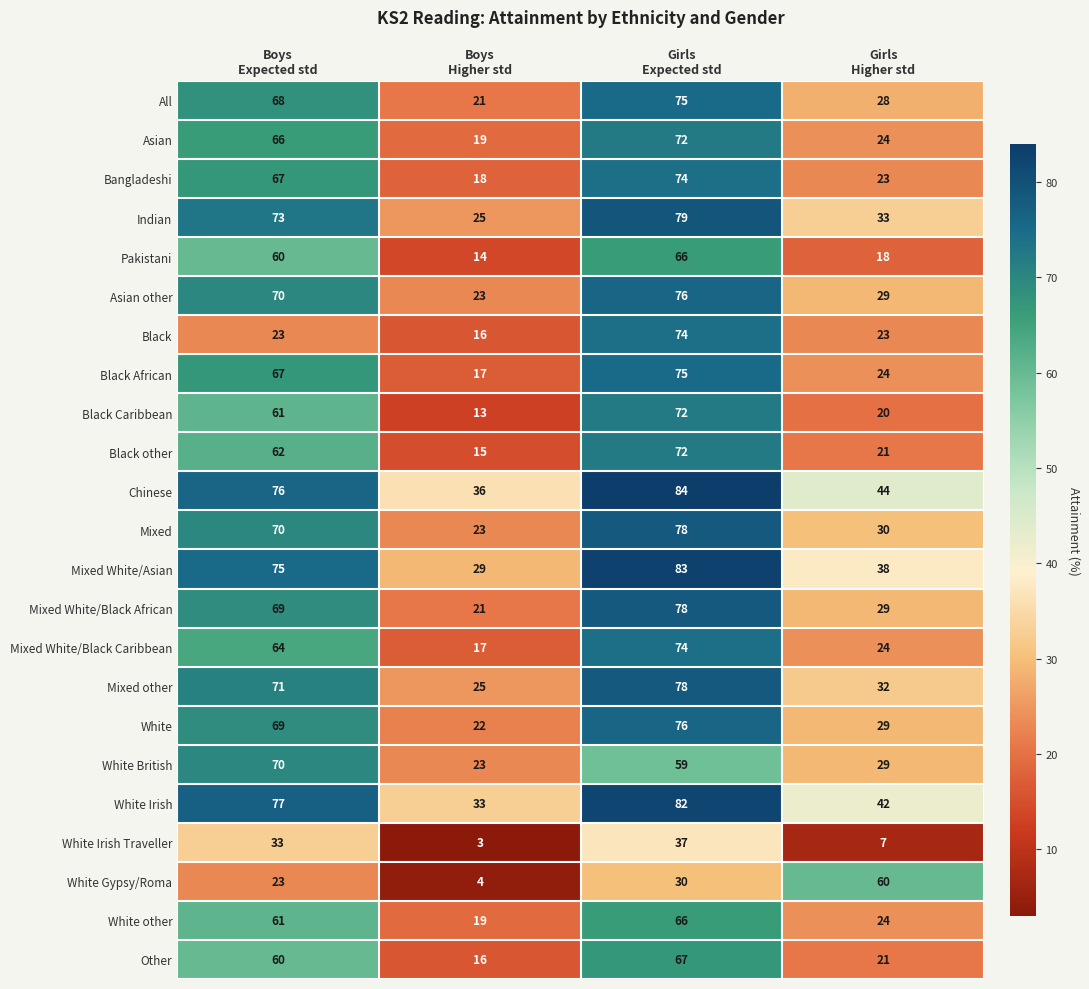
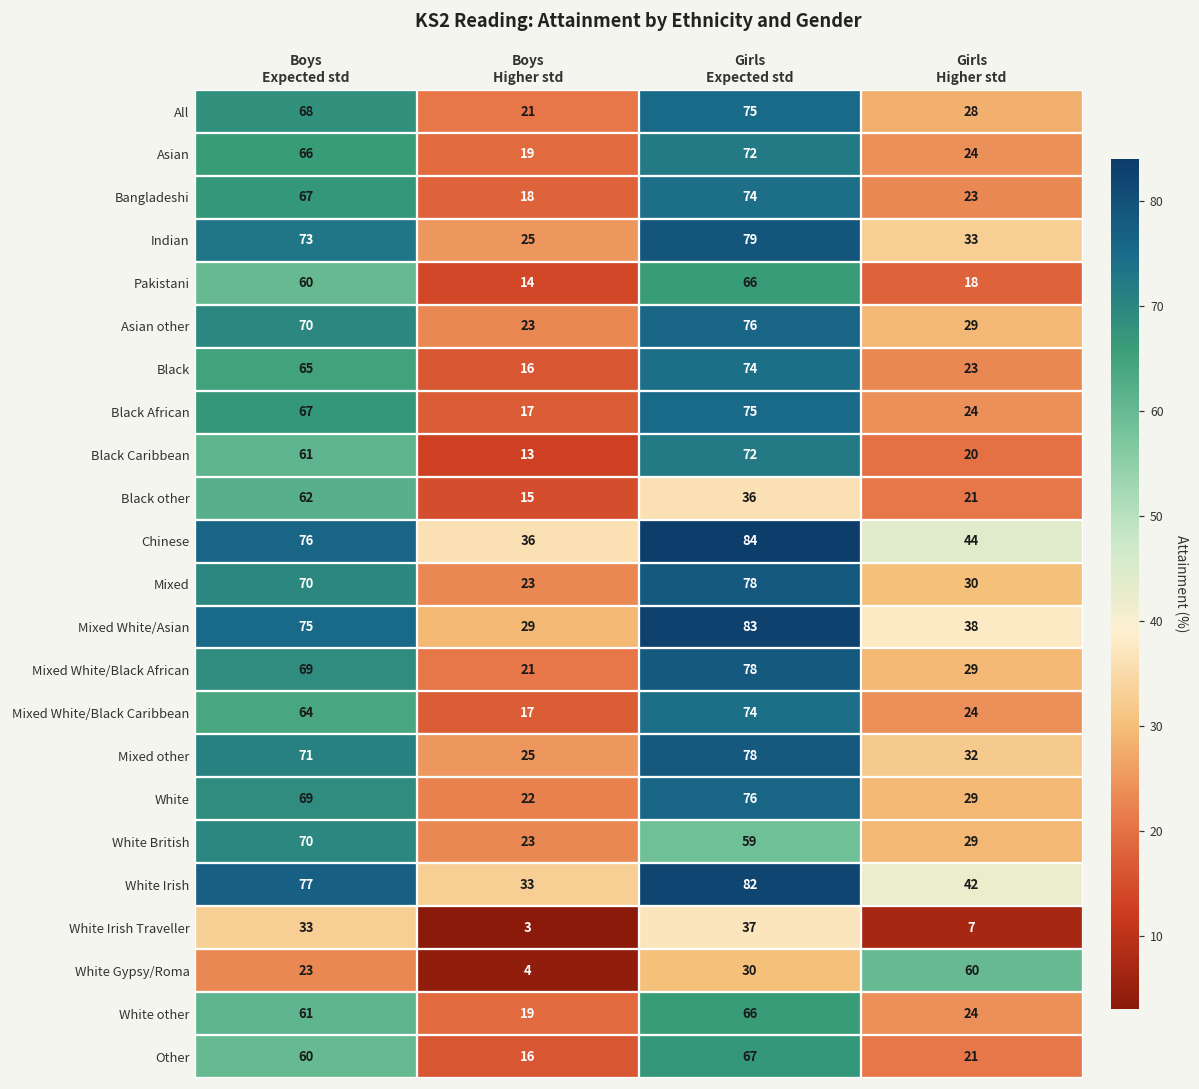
  {
    "All": {
      "Boys Expected std": 68,
      "Boys Higher std": 21,
      "Girls Expected std": 75,
      "Girls Higher std": 28
    },
    "Asian": {
      "Boys Expected std": 66,
      "Boys Higher std": 19,
      "Girls Expected std": 72,
      "Girls Higher std": 24
    },
    "Bangladeshi": {
      "Boys Expected std": 67,
      "Boys Higher std": 18,
      "Girls Expected std": 74,
      "Girls Higher std": 23
    },
    "Indian": {
      "Boys Expected std": 73,
      "Boys Higher std": 25,
      "Girls Expected std": 79,
      "Girls Higher std": 33
    },
    "Pakistani": {
      "Boys Expected std": 60,
      "Boys Higher std": 14,
      "Girls Expected std": 66,
      "Girls Higher std": 18
    },
    "Asian other": {
      "Boys Expected std": 70,
      "Boys Higher std": 23,
      "Girls Expected std": 76,
      "Girls Higher std": 29
    },
    "Black": {
-     "Boys Expected std": 23,
+     "Boys Expected std": 65,
      "Boys Higher std": 16,
      "Girls Expected std": 74,
      "Girls Higher std": 23
    },
    "Black African": {
      "Boys Expected std": 67,
      "Boys Higher std": 17,
      "Girls Expected std": 75,
      "Girls Higher std": 24
    },
    "Black Caribbean": {
      "Boys Expected std": 61,
      "Boys Higher std": 13,
      "Girls Expected std": 72,
      "Girls Higher std": 20
    },
    "Black other": {
      "Boys Expected std": 62,
      "Boys Higher std": 15,
-     "Girls Expected std": 72,
+     "Girls Expected std": 36,
      "Girls Higher std": 21
    },
    "Chinese": {
      "Boys Expected std": 76,
      "Boys Higher std": 36,
      "Girls Expected std": 84,
      "Girls Higher std": 44
    },
    "Mixed": {
      "Boys Expected std": 70,
      "Boys Higher std": 23,
      "Girls Expected std": 78,
      "Girls Higher std": 30
    },
    "Mixed White/Asian": {
      "Boys Expected std": 75,
      "Boys Higher std": 29,
      "Girls Expected std": 83,
      "Girls Higher std": 38
    },
    "Mixed White/Black African": {
      "Boys Expected std": 69,
      "Boys Higher std": 21,
      "Girls Expected std": 78,
      "Girls Higher std": 29
    },
    "Mixed White/Black Caribbean": {
      "Boys Expected std": 64,
      "Boys Higher std": 17,
      "Girls Expected std": 74,
      "Girls Higher std": 24
    },
    "Mixed other": {
      "Boys Expected std": 71,
      "Boys Higher std": 25,
      "Girls Expected std": 78,
      "Girls Higher std": 32
    },
    "White": {
      "Boys Expected std": 69,
      "Boys Higher std": 22,
      "Girls Expected std": 76,
      "Girls Higher std": 29
    },
    "White British": {
      "Boys Expected std": 70,
      "Boys Higher std": 23,
      "Girls Expected std": 59,
      "Girls Higher std": 29
    },
    "White Irish": {
      "Boys Expected std": 77,
      "Boys Higher std": 33,
      "Girls Expected std": 82,
      "Girls Higher std": 42
    },
    "White Irish Traveller": {
      "Boys Expected std": 33,
      "Boys Higher std": 3,
      "Girls Expected std": 37,
      "Girls Higher std": 7
    },
    "White Gypsy/Roma": {
      "Boys Expected std": 23,
      "Boys Higher std": 4,
      "Girls Expected std": 30,
      "Girls Higher std": 60
    },
    "White other": {
      "Boys Expected std": 61,
      "Boys Higher std": 19,
      "Girls Expected std": 66,
      "Girls Higher std": 24
    },
    "Other": {
      "Boys Expected std": 60,
      "Boys Higher std": 16,
      "Girls Expected std": 67,
      "Girls Higher std": 21
    }
  }
